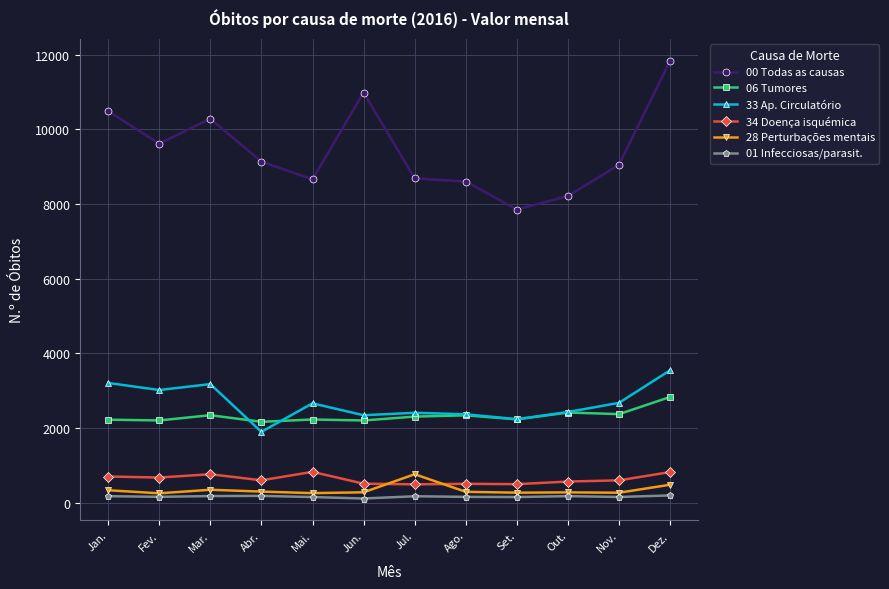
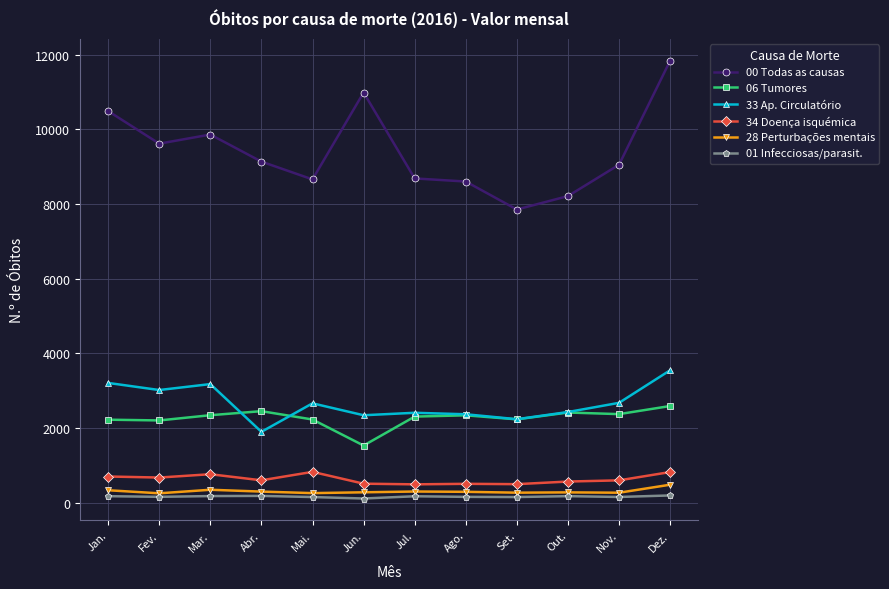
  {
    "00 Todas as causas": {
      "Jan.": 10500,
      "Fev.": 9600,
-     "Mar.": 10300,
+     "Mar.": 9900,
      "Abr.": 9100,
      "Mai.": 8700,
      "Jun.": 11000,
      "Jul.": 8700,
      "Ago.": 8600,
      "Set.": 7900,
      "Out.": 8200,
      "Nov.": 9100,
      "Dez.": 11800
    },
    "06 Tumores": {
      "Jan.": 2200,
      "Fev.": 2200,
      "Mar.": 2300,
-     "Abr.": 2200,
+     "Abr.": 2500,
      "Mai.": 2200,
-     "Jun.": 2200,
+     "Jun.": 1500,
      "Jul.": 2300,
      "Nov.": 2400,
-     "Dez.": 2800
+     "Dez.": 2600
    },
    "33 Ap. Circulatório": {
      "Jan.": 3200,
      "Fev.": 3000,
      "Mar.": 3200,
      "Abr.": 1900,
      "Mai.": 2700,
      "Jun.": 2300,
      "Jul.": 2400,
      "Nov.": 2700,
      "Dez.": 3500
    },
    "34 Doença isquémica": {
      "Jan.": 700,
      "Fev.": 700,
      "Mar.": 800,
      "Abr.": 600,
      "Mai.": 800,
      "Jun.": 500,
      "Jul.": 500,
      "Ago.": 500,
      "Set.": 500,
      "Out.": 600,
      "Nov.": 600,
      "Dez.": 800
    },
    "28 Perturbações mentais": {
      "Jan.": 300,
      "Fev.": 300,
      "Mar.": 400,
      "Abr.": 300,
      "Mai.": 300,
      "Jun.": 300,
-     "Jul.": 800,
+     "Jul.": 300,
      "Ago.": 300,
      "Set.": 300,
      "Out.": 300,
      "Nov.": 300,
      "Dez.": 500
    },
    "01 Infecciosas/parasit.": {
      "Jan.": 200,
      "Fev.": 200,
      "Mar.": 200,
      "Abr.": 200,
      "Mai.": 200,
      "Jun.": 100,
      "Jul.": 200,
      "Ago.": 200,
      "Set.": 200,
      "Out.": 200,
      "Nov.": 200,
      "Dez.": 200
    }
  }
